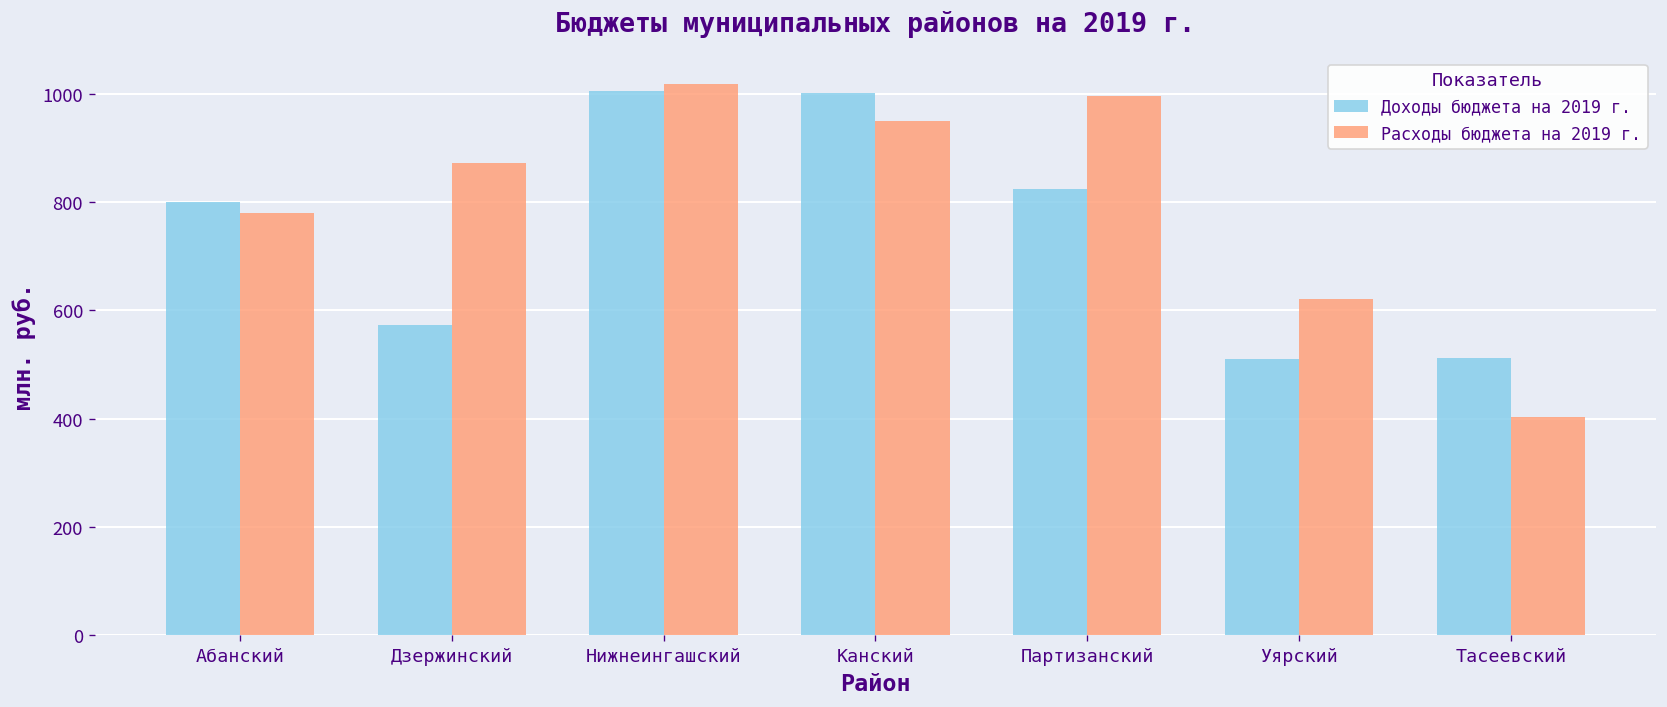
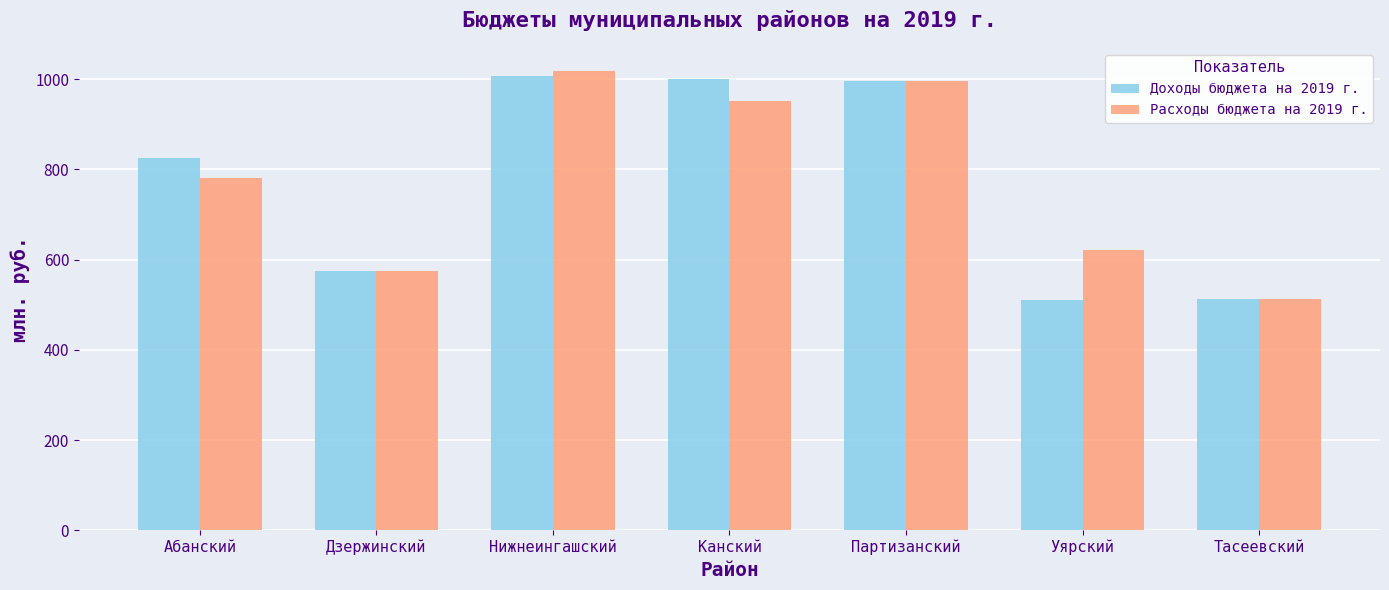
  {
    "Доходы бюджета на 2019 г.": {
-     "Абанский": 800,
+     "Абанский": 830,
      "Дзержинский": 570,
      "Нижнеингашский": 1010,
      "Канский": 1000,
-     "Партизанский": 820,
+     "Партизанский": 1000,
      "Уярский": 510,
      "Тасеевский": 510
    },
    "Расходы бюджета на 2019 г.": {
      "Абанский": 780,
-     "Дзержинский": 870,
+     "Дзержинский": 570,
      "Нижнеингашский": 1020,
      "Канский": 950,
      "Партизанский": 1000,
      "Уярский": 620,
-     "Тасеевский": 400
+     "Тасеевский": 510
    }
  }
